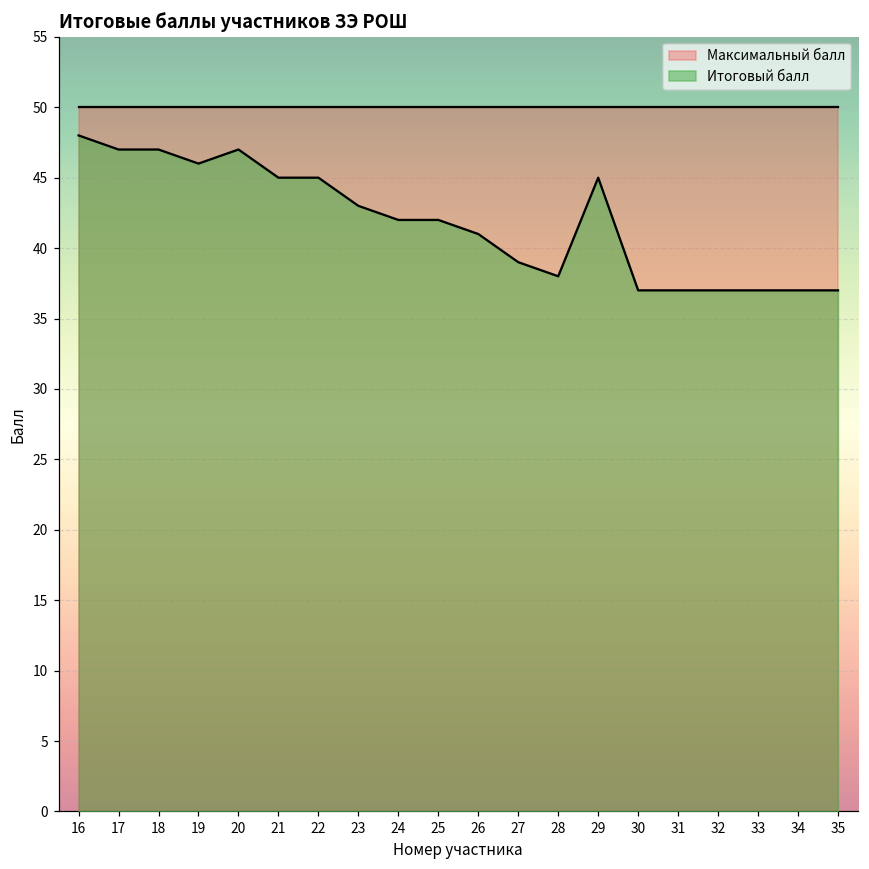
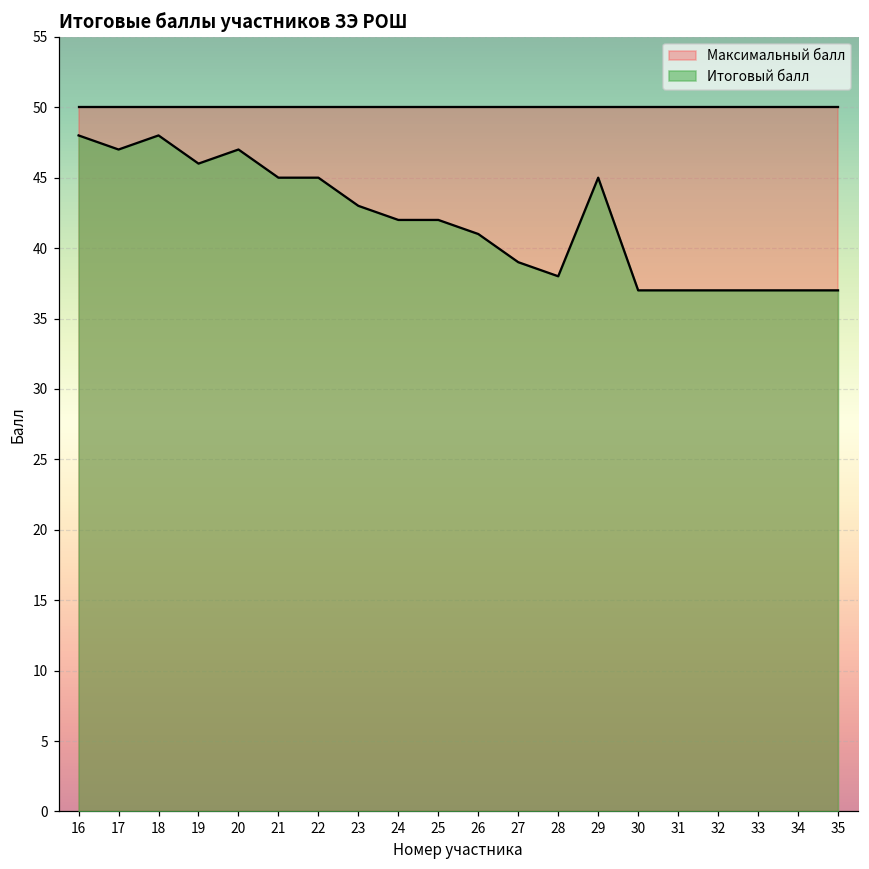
  {
    "Максимальный балл": {
      "16": 50,
      "17": 50,
      "18": 50,
      "19": 50,
      "20": 50,
      "21": 50,
      "22": 50,
      "23": 50,
      "24": 50,
      "25": 50,
      "26": 50,
      "27": 50,
      "28": 50,
      "29": 50,
      "30": 50,
      "31": 50,
      "32": 50,
      "33": 50,
      "34": 50,
      "35": 50
    },
    "Итоговый балл": {
      "16": 48,
      "17": 47,
-     "18": 47,
+     "18": 48,
      "19": 46,
      "20": 47,
      "21": 45,
      "22": 45,
      "23": 43,
      "24": 42,
      "25": 42,
      "26": 41,
      "27": 39,
      "28": 38,
      "29": 45,
      "30": 37,
      "31": 37,
      "32": 37,
      "33": 37,
      "34": 37,
      "35": 37
    }
  }
